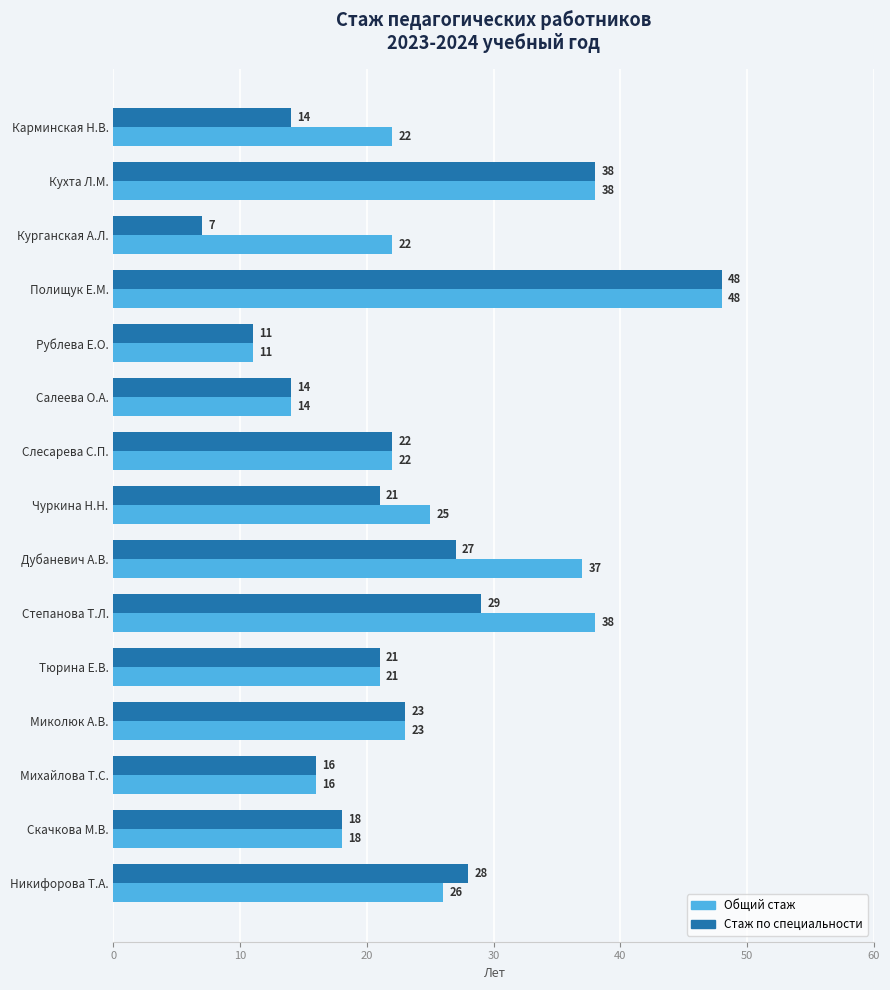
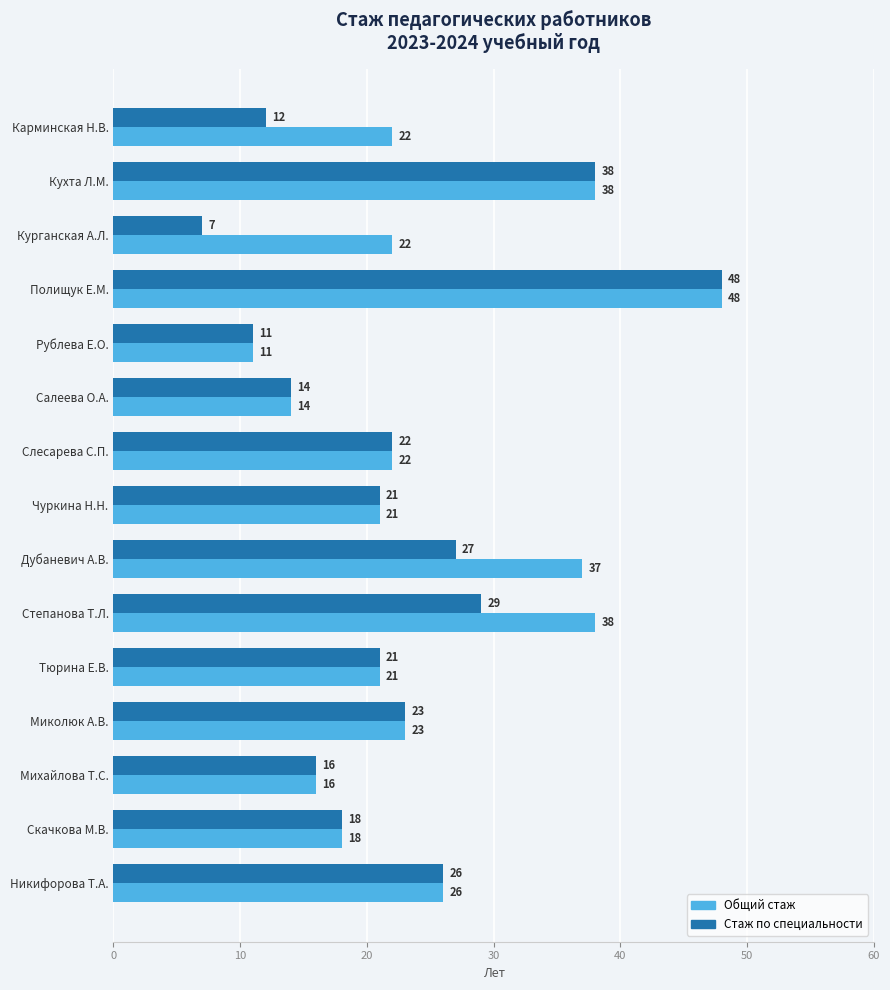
  {
    "Общий стаж": {
      "Карминская Н.В.": 22,
      "Кухта Л.М.": 38,
      "Курганская А.Л.": 22,
      "Полищук Е.М.": 48,
      "Рублева Е.О.": 11,
      "Салеева О.А.": 14,
      "Слесарева С.П.": 22,
-     "Чуркина Н.Н.": 25,
+     "Чуркина Н.Н.": 21,
      "Дубаневич А.В.": 37,
      "Степанова Т.Л.": 38,
      "Тюрина Е.В.": 21,
      "Миколюк А.В.": 23,
      "Михайлова Т.С.": 16,
      "Скачкова М.В.": 18,
      "Никифорова Т.А.": 26
    },
    "Стаж по специальности": {
-     "Карминская Н.В.": 14,
+     "Карминская Н.В.": 12,
      "Кухта Л.М.": 38,
      "Курганская А.Л.": 7,
      "Полищук Е.М.": 48,
      "Рублева Е.О.": 11,
      "Салеева О.А.": 14,
      "Слесарева С.П.": 22,
      "Чуркина Н.Н.": 21,
      "Дубаневич А.В.": 27,
      "Степанова Т.Л.": 29,
      "Тюрина Е.В.": 21,
      "Миколюк А.В.": 23,
      "Михайлова Т.С.": 16,
      "Скачкова М.В.": 18,
-     "Никифорова Т.А.": 28
+     "Никифорова Т.А.": 26
    }
  }
